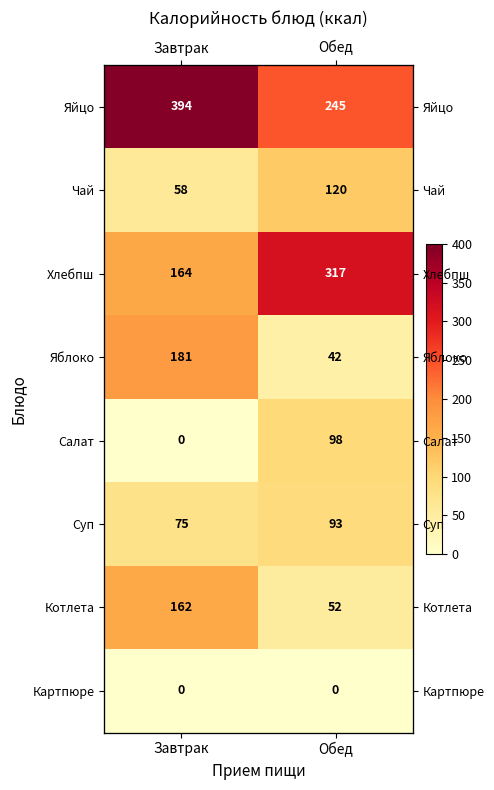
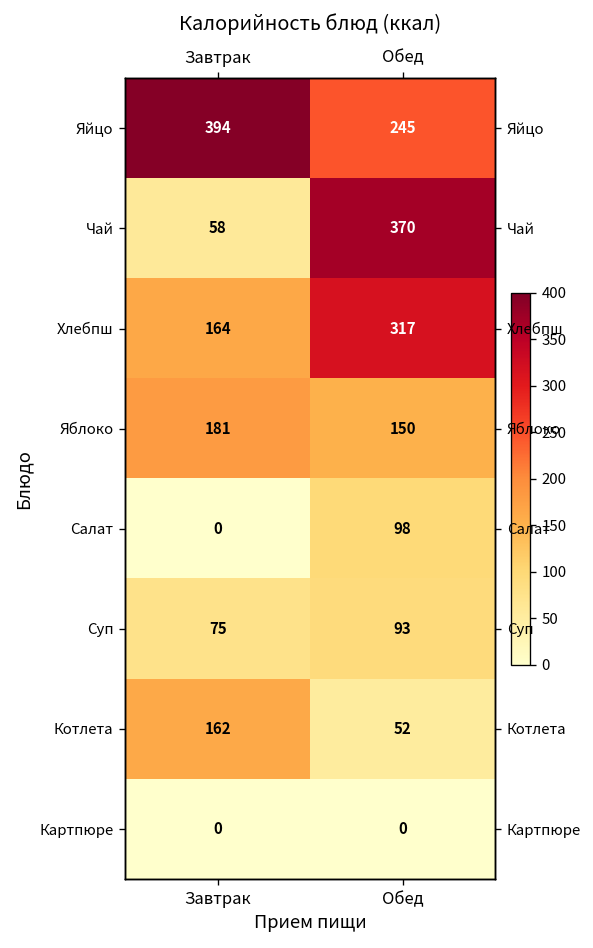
  {
    "Яйцо": {
      "Завтрак": 394,
      "Обед": 245
    },
    "Чай": {
      "Завтрак": 58,
-     "Обед": 120
+     "Обед": 370
    },
    "Хлебпш": {
      "Завтрак": 164,
      "Обед": 317
    },
    "Яблоко": {
      "Завтрак": 181,
-     "Обед": 42
+     "Обед": 150
    },
    "Салат": {
      "Завтрак": 0,
      "Обед": 98
    },
    "Суп": {
      "Завтрак": 75,
      "Обед": 93
    },
    "Котлета": {
      "Завтрак": 162,
      "Обед": 52
    },
    "Картпюре": {
      "Завтрак": 0,
      "Обед": 0
    }
  }
